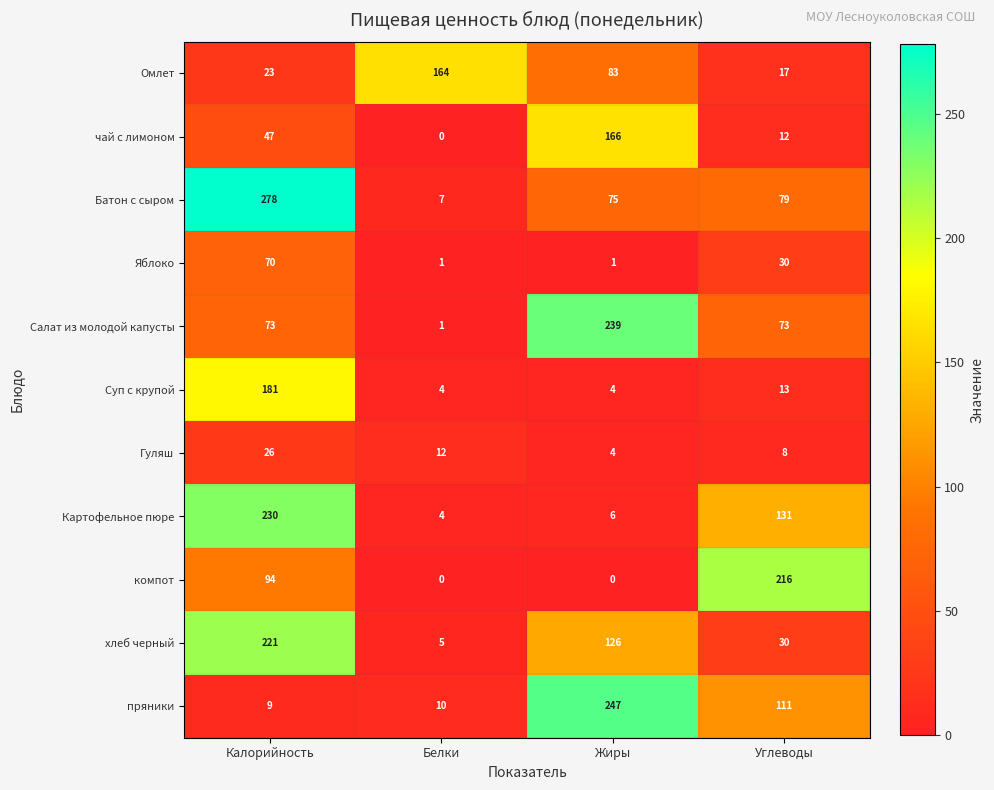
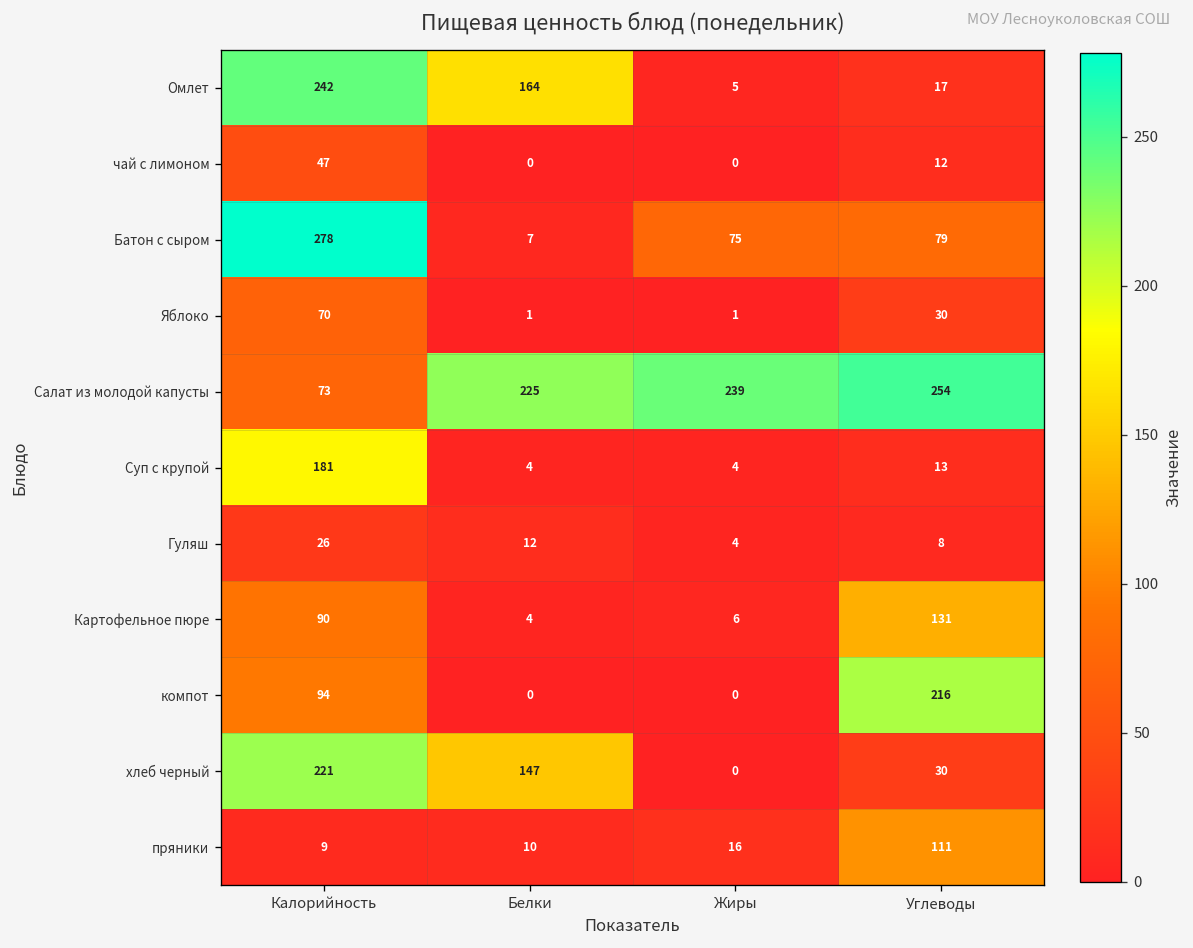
  {
    "Омлет": {
-     "Калорийность": 23,
+     "Калорийность": 242,
      "Белки": 164,
-     "Жиры": 83,
+     "Жиры": 5,
      "Углеводы": 17
    },
    "чай с лимоном": {
      "Калорийность": 47,
      "Белки": 0,
-     "Жиры": 166,
+     "Жиры": 0,
      "Углеводы": 12
    },
    "Батон с сыром": {
      "Калорийность": 278,
      "Белки": 7,
      "Жиры": 75,
      "Углеводы": 79
    },
    "Яблоко": {
      "Калорийность": 70,
      "Белки": 1,
      "Жиры": 1,
      "Углеводы": 30
    },
    "Салат из молодой капусты": {
      "Калорийность": 73,
-     "Белки": 1,
+     "Белки": 225,
      "Жиры": 239,
-     "Углеводы": 73
+     "Углеводы": 254
    },
    "Суп с крупой": {
      "Калорийность": 181,
      "Белки": 4,
      "Жиры": 4,
      "Углеводы": 13
    },
    "Гуляш": {
      "Калорийность": 26,
      "Белки": 12,
      "Жиры": 4,
      "Углеводы": 8
    },
    "Картофельное пюре": {
-     "Калорийность": 230,
+     "Калорийность": 90,
      "Белки": 4,
      "Жиры": 6,
      "Углеводы": 131
    },
    "компот": {
      "Калорийность": 94,
      "Белки": 0,
      "Жиры": 0,
      "Углеводы": 216
    },
    "хлеб черный": {
      "Калорийность": 221,
-     "Белки": 5,
-     "Жиры": 126,
+     "Белки": 147,
+     "Жиры": 0,
      "Углеводы": 30
    },
    "пряники": {
      "Калорийность": 9,
      "Белки": 10,
-     "Жиры": 247,
+     "Жиры": 16,
      "Углеводы": 111
    }
  }
